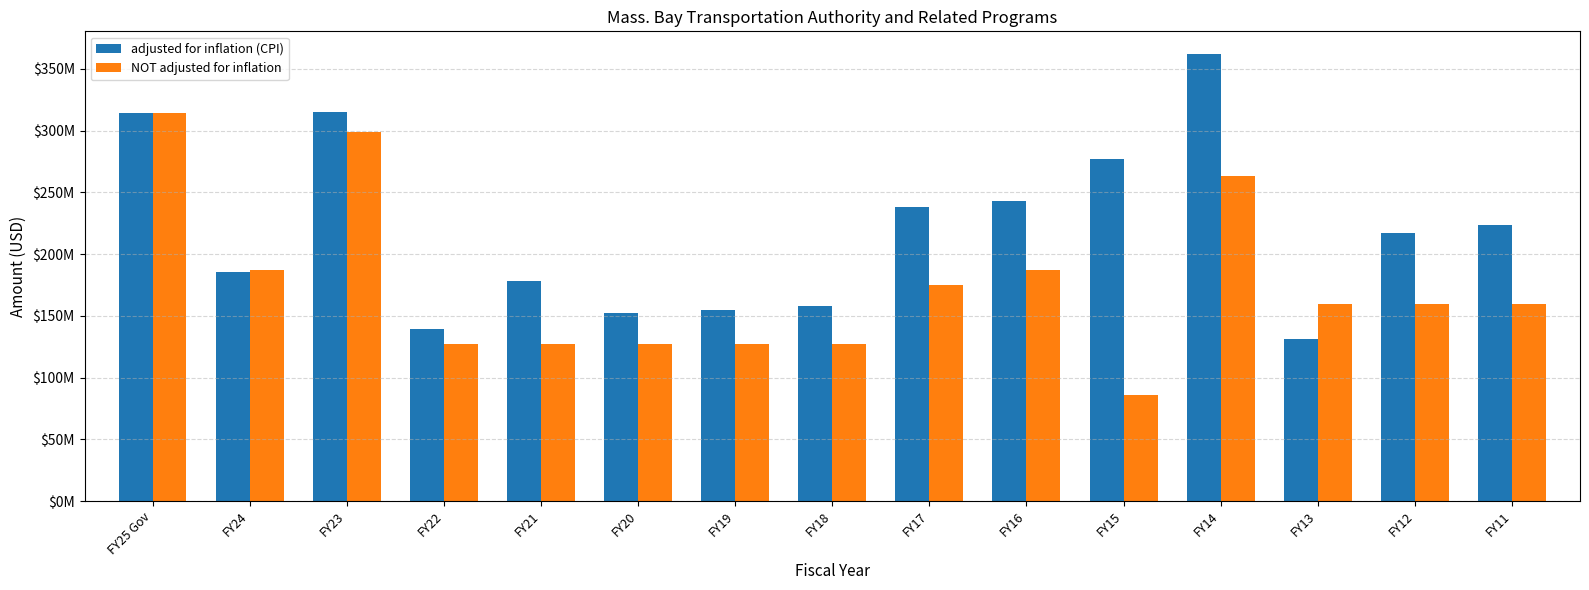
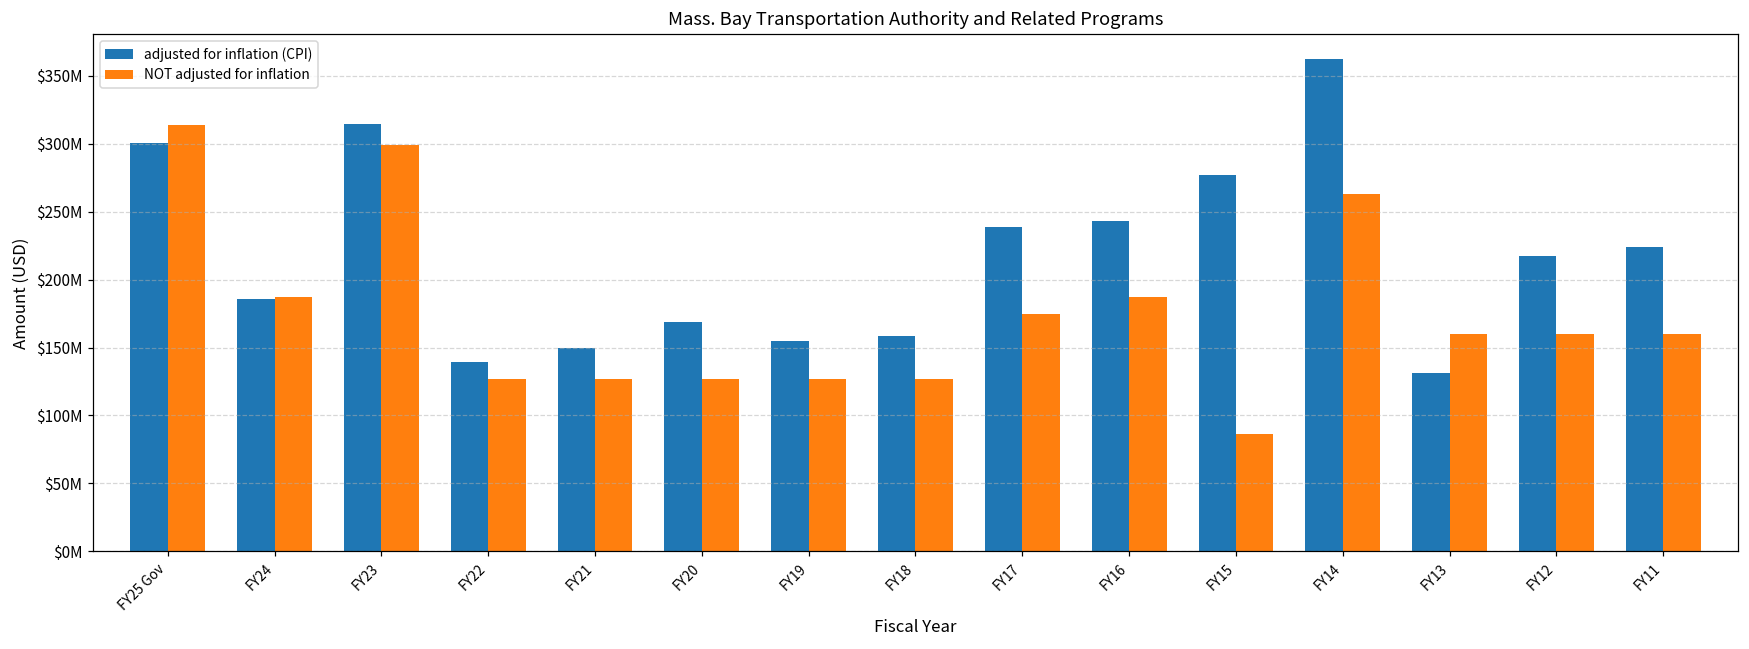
  {
    "adjusted for inflation (CPI)": {
-     "FY25 Gov": "$314000000",
+     "FY25 Gov": "$301000000",
      "FY24": "$185000000",
      "FY23": "$315000000",
      "FY22": "$139000000",
-     "FY21": "$179000000",
-     "FY20": "$153000000",
+     "FY21": "$149000000",
+     "FY20": "$169000000",
      "FY19": "$155000000",
      "FY18": "$158000000",
      "FY17": "$238000000",
      "FY16": "$243000000",
      "FY15": "$277000000",
      "FY14": "$362000000",
      "FY13": "$131000000",
      "FY12": "$218000000",
      "FY11": "$224000000"
    },
    "NOT adjusted for inflation": {
      "FY25 Gov": "$314000000",
      "FY24": "$187000000",
      "FY23": "$299000000",
      "FY22": "$127000000",
      "FY21": "$127000000",
      "FY20": "$127000000",
      "FY19": "$127000000",
      "FY18": "$127000000",
      "FY17": "$175000000",
      "FY16": "$187000000",
      "FY15": "$86000000",
      "FY14": "$263000000",
      "FY13": "$160000000",
      "FY12": "$160000000",
      "FY11": "$160000000"
    }
  }
